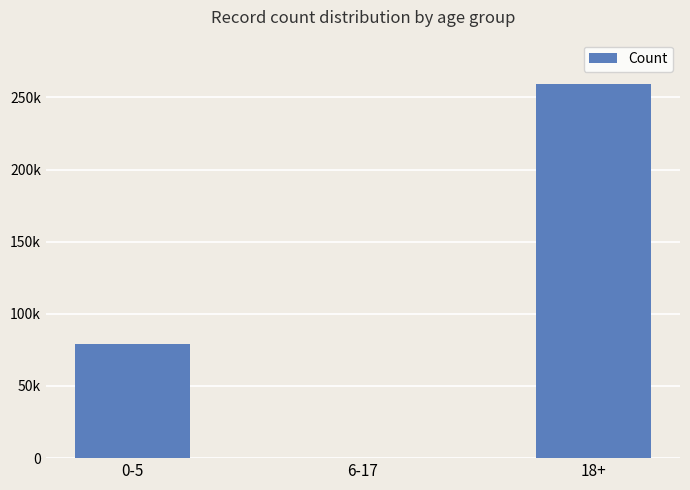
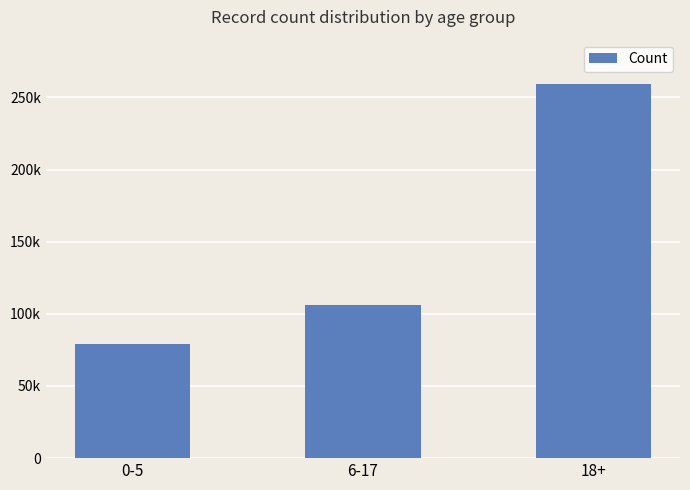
  {
    "0-5": 79000,
-   "6-17": 0,
+   "6-17": 106000,
    "18+": 260000
  }
